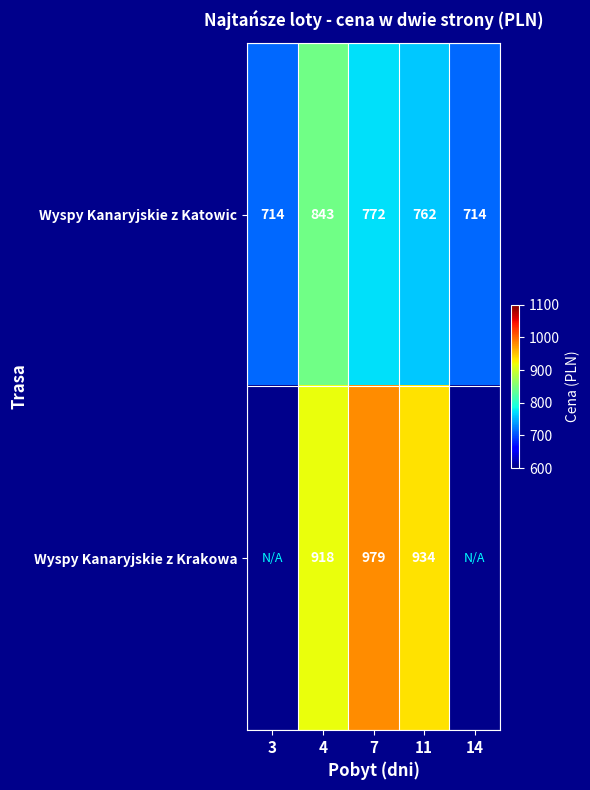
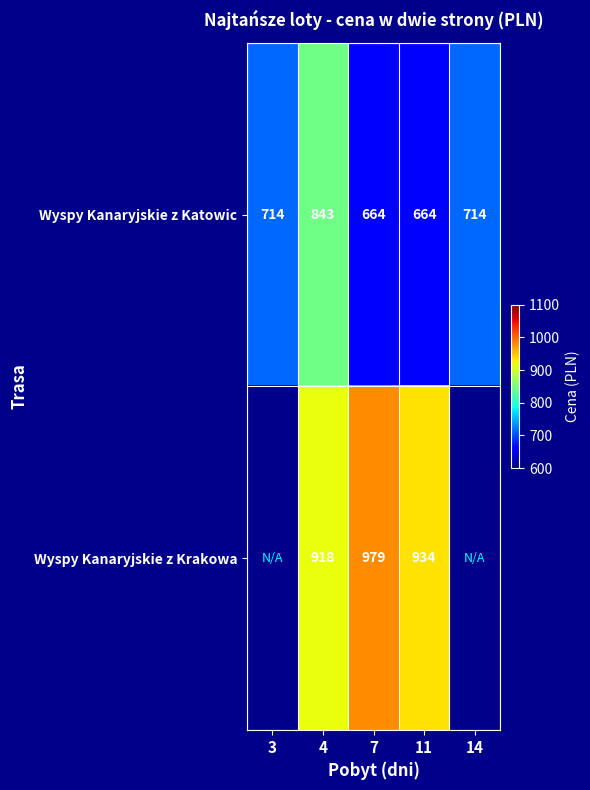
  {
    "Wyspy Kanaryjskie z Katowic": {
      "3": 714,
      "4": 843,
-     "7": 772,
-     "11": 762,
+     "7": 664,
+     "11": 664,
      "14": 714
    },
    "Wyspy Kanaryjskie z Krakowa": {
      "4": 918,
      "7": 979,
      "11": 934
    }
  }
